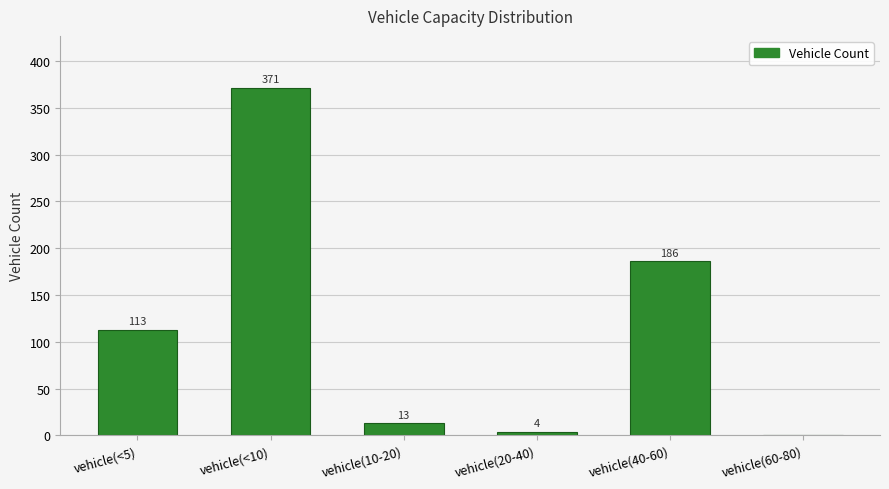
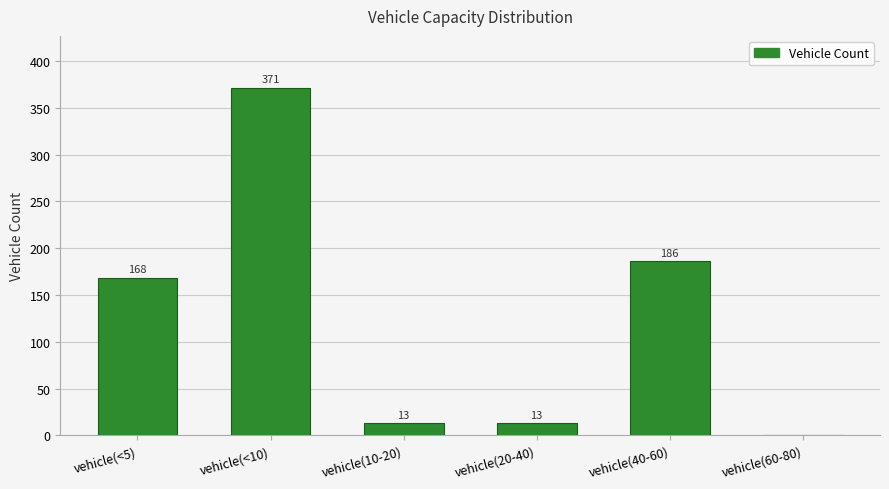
  {
-   "vehicle(<5)": 113,
+   "vehicle(<5)": 168,
    "vehicle(<10)": 371,
    "vehicle(10-20)": 13,
-   "vehicle(20-40)": 4,
+   "vehicle(20-40)": 13,
    "vehicle(40-60)": 186
  }
